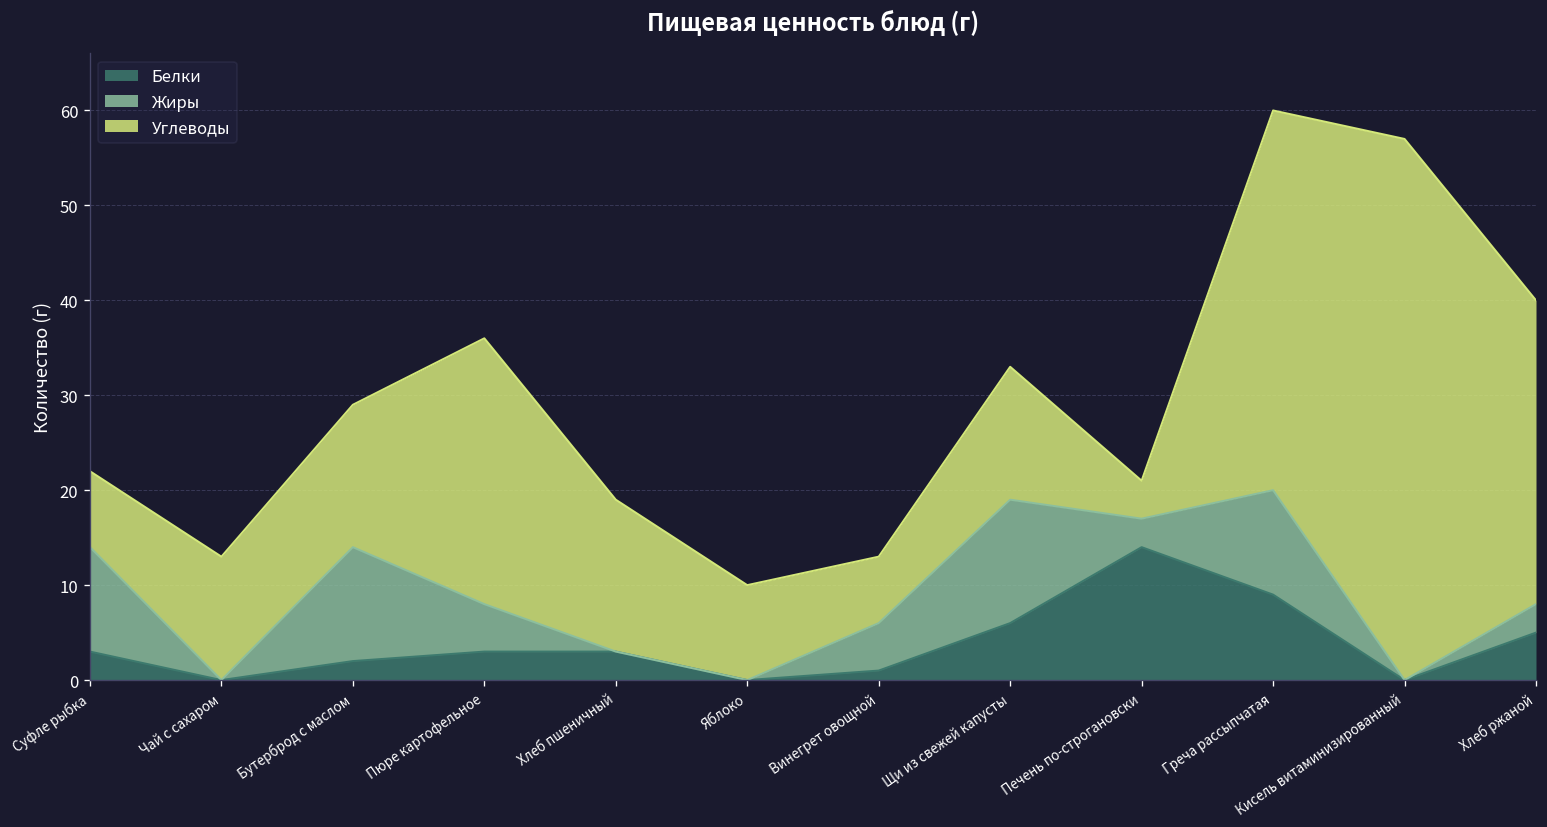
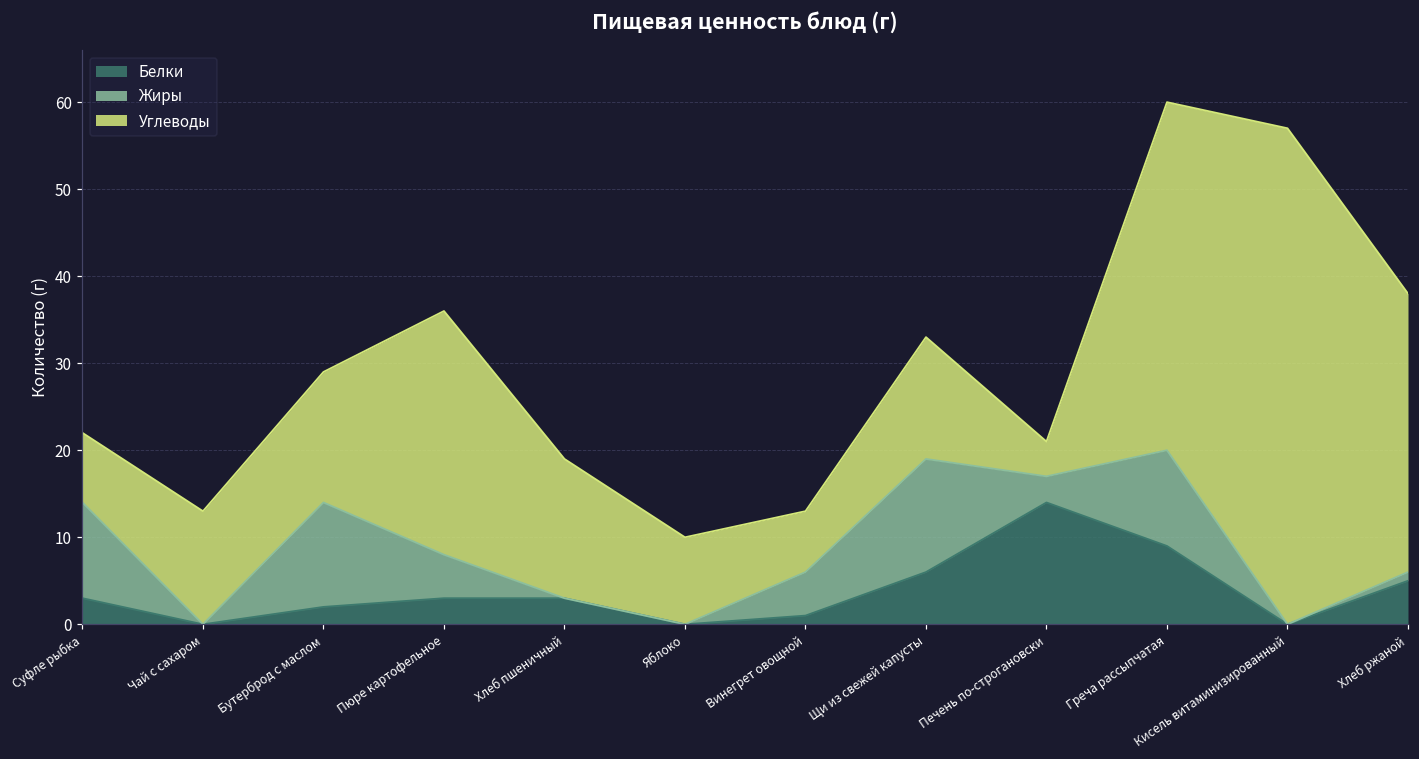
  {
    "Белки": {
      "Суфле рыбка": 3,
      "Бутерброд с маслом": 2,
      "Пюре картофельное": 3,
      "Винегрет овощной": 1,
      "Щи из свежей капусты": 6,
      "Печень по-строгановски": 14,
      "Греча рассыпчатая": 9,
      "Хлеб ржаной": 5
    },
    "Жиры": {
      "Суфле рыбка": 11,
      "Бутерброд с маслом": 12,
      "Пюре картофельное": 5,
      "Винегрет овощной": 5,
      "Щи из свежей капусты": 13,
      "Печень по-строгановски": 3,
      "Греча рассыпчатая": 11,
-     "Хлеб ржаной": 3
+     "Хлеб ржаной": 1
    },
    "Углеводы": {
      "Суфле рыбка": 8,
      "Чай с сахаром": 13,
      "Бутерброд с маслом": 15,
      "Пюре картофельное": 28,
      "Хлеб пшеничный": 16,
      "Яблоко": 10,
      "Винегрет овощной": 7,
      "Щи из свежей капусты": 14,
      "Печень по-строгановски": 4,
      "Греча рассыпчатая": 40,
      "Кисель витаминизированный": 57,
      "Хлеб ржаной": 32
    }
  }
